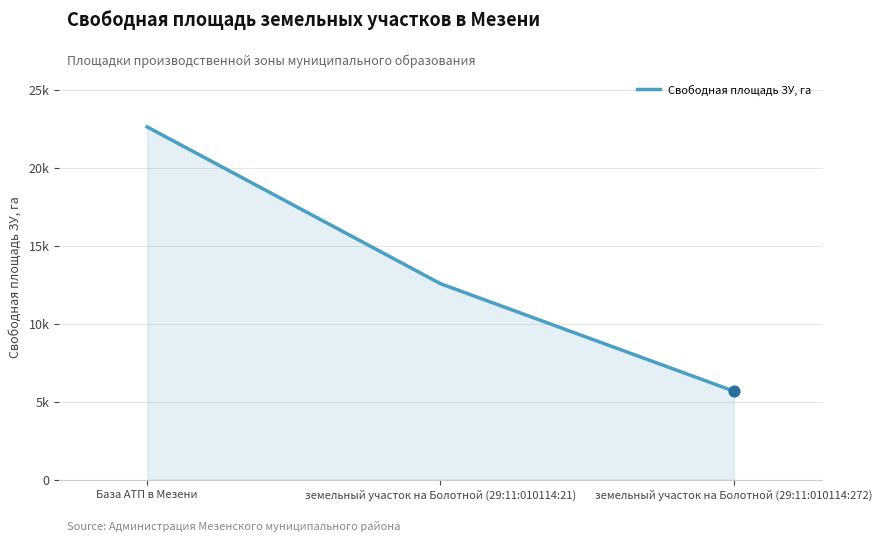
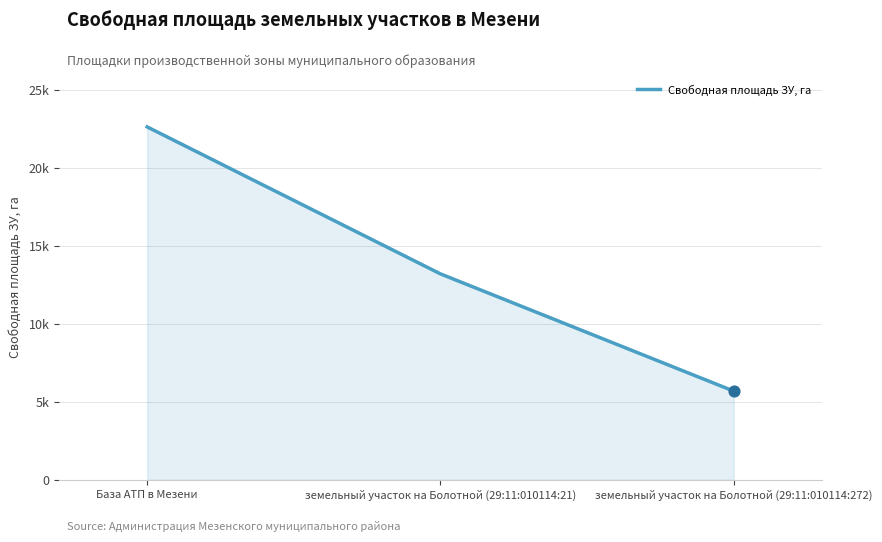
  {
    "Свободная площадь ЗУ, га": {
      "База АТП в Мезени": 22600,
-     "земельный участок на Болотной (29:11:010114:21)": 12600
+     "земельный участок на Болотной (29:11:010114:21)": 13200
    }
  }
